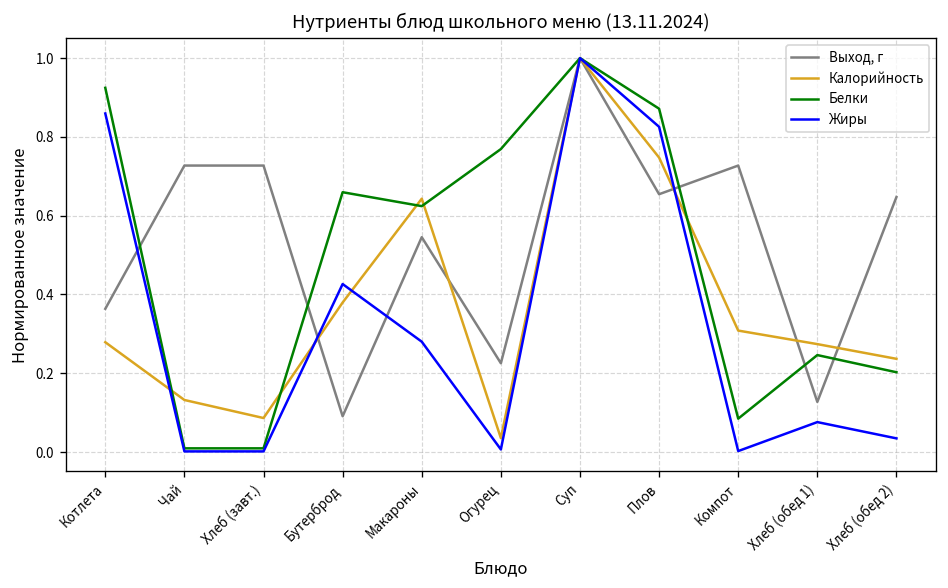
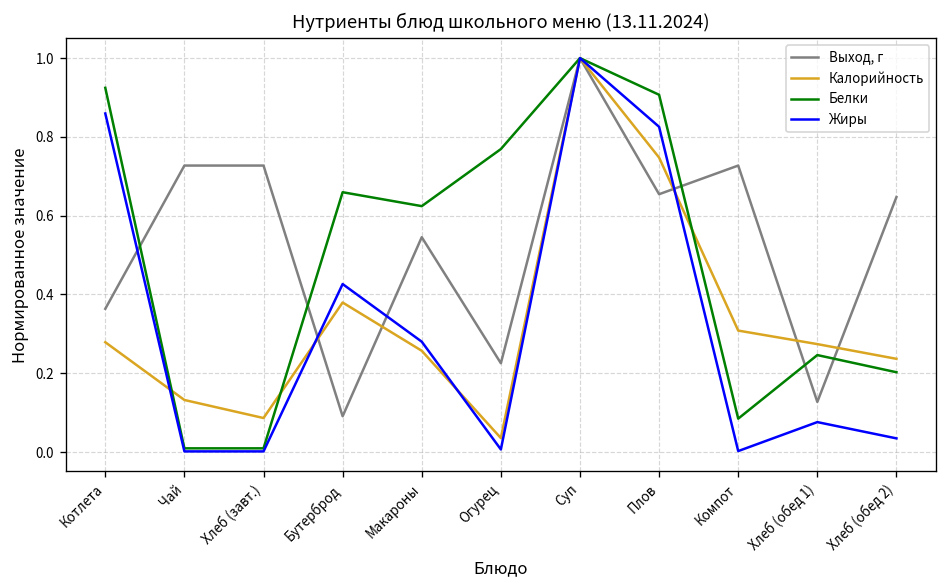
  {
    "Выход, г": {
      "Котлета": 0.36,
      "Чай": 0.73,
      "Хлеб (завт.)": 0.73,
      "Бутерброд": 0.09,
      "Макароны": 0.55,
      "Огурец": 0.23,
      "Плов": 0.65,
      "Компот": 0.73,
      "Хлеб (обед 1)": 0.13,
      "Хлеб (обед 2)": 0.65
    },
    "Калорийность": {
      "Котлета": 0.28,
      "Чай": 0.13,
      "Хлеб (завт.)": 0.09,
      "Бутерброд": 0.38,
-     "Макароны": 0.64,
+     "Макароны": 0.26,
      "Огурец": 0.04,
      "Плов": 0.75,
      "Компот": 0.31,
      "Хлеб (обед 1)": 0.27,
      "Хлеб (обед 2)": 0.24
    },
    "Белки": {
      "Котлета": 0.92,
      "Чай": 0.01,
      "Хлеб (завт.)": 0.01,
      "Бутерброд": 0.66,
      "Макароны": 0.62,
      "Огурец": 0.77,
-     "Плов": 0.87,
+     "Плов": 0.91,
      "Компот": 0.08,
      "Хлеб (обед 1)": 0.25,
      "Хлеб (обед 2)": 0.20
    },
    "Жиры": {
      "Котлета": 0.86,
      "Чай": 0.00,
      "Хлеб (завт.)": 0.00,
      "Бутерброд": 0.43,
      "Макароны": 0.28,
      "Огурец": 0.01,
      "Плов": 0.83,
      "Компот": 0.00,
      "Хлеб (обед 1)": 0.08,
      "Хлеб (обед 2)": 0.03
    }
  }
